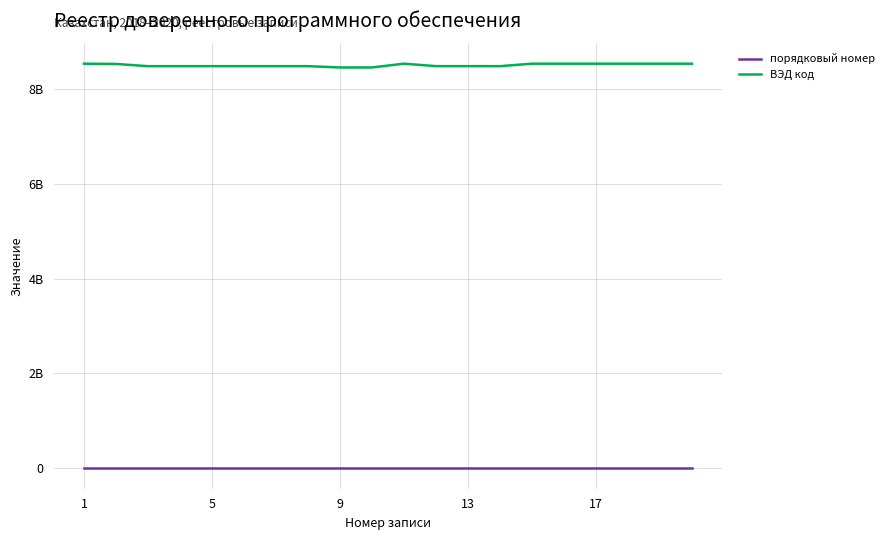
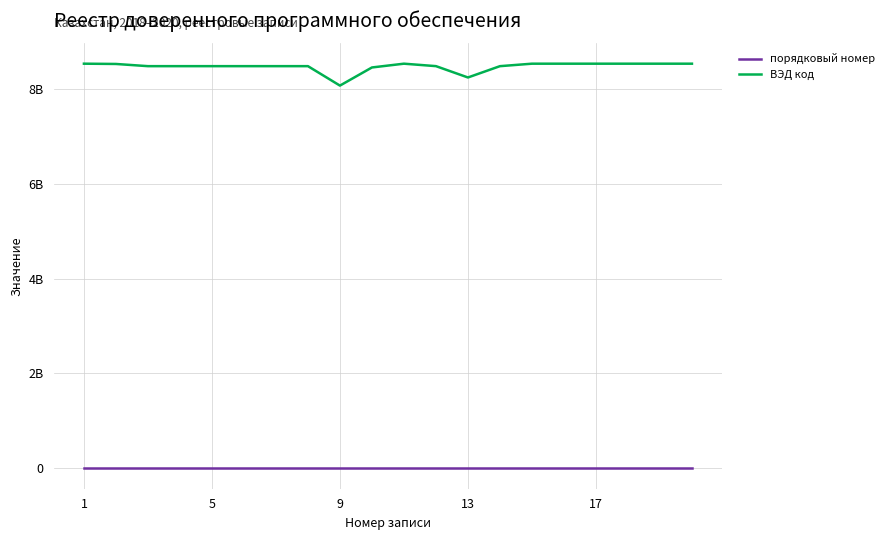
  {
    "порядковый номер": {
      "1": 0,
      "5": 0,
      "9": 0,
      "13": 0,
      "17": 0
    },
    "ВЭД код": {
      "1": 8500000000,
      "5": 8500000000,
-     "9": 8400000000,
-     "13": 8500000000,
+     "9": 8100000000,
+     "13": 8200000000,
      "17": 8500000000
    }
  }
